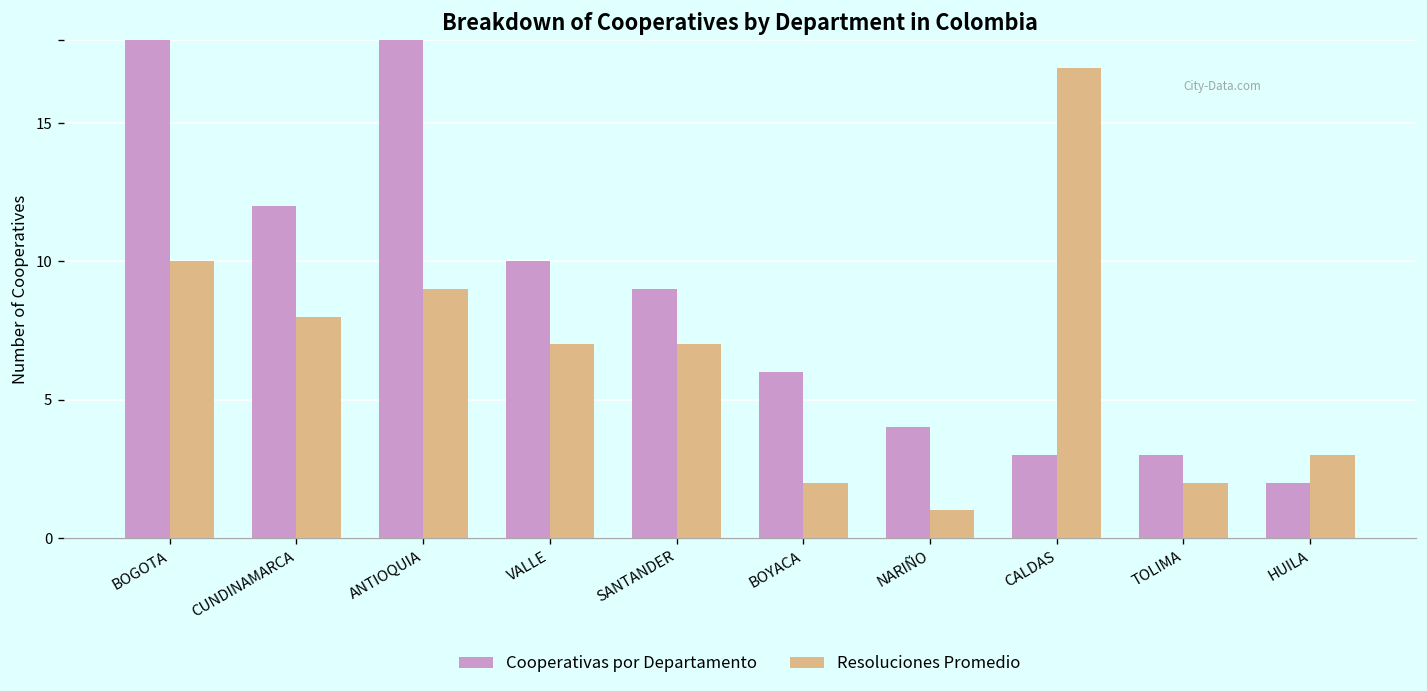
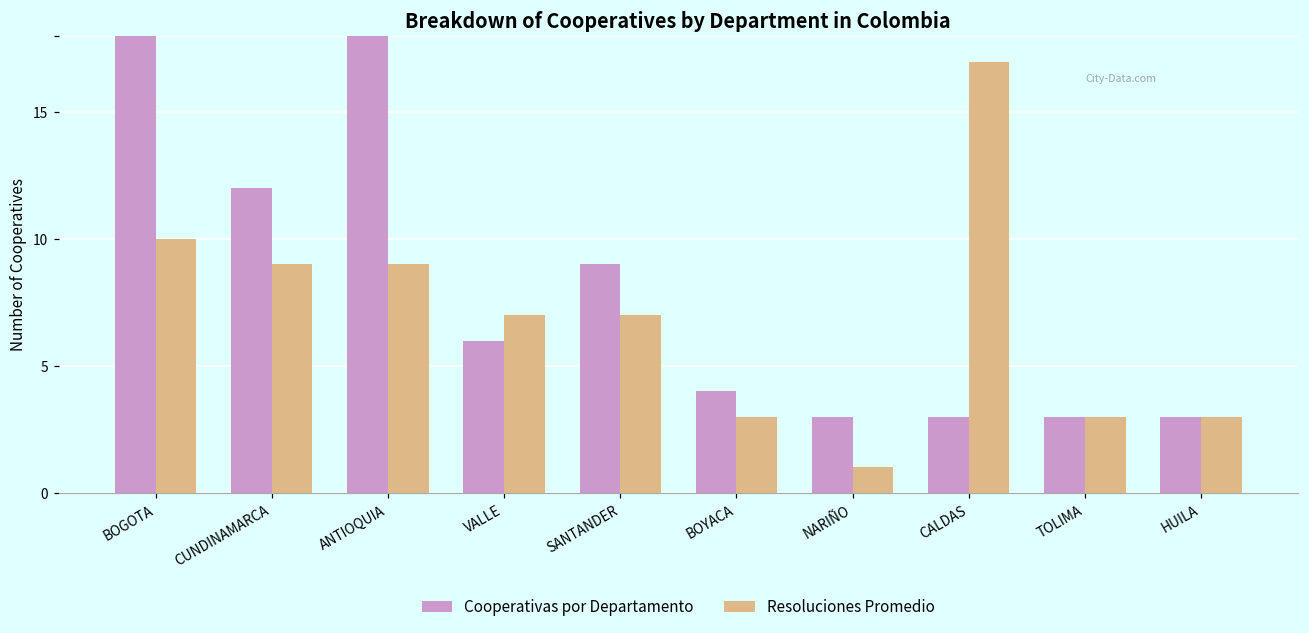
  {
    "Cooperativas por Departamento": {
      "CUNDINAMARCA": 12,
      "ANTIOQUIA": 18,
-     "VALLE": 10,
+     "VALLE": 6,
      "SANTANDER": 9,
-     "BOYACA": 6,
-     "NARIÑO": 4,
+     "BOYACA": 4,
+     "NARIÑO": 3,
      "CALDAS": 3,
      "TOLIMA": 3,
-     "HUILA": 2
+     "HUILA": 3
    },
    "Resoluciones Promedio": {
      "BOGOTA": 10,
-     "CUNDINAMARCA": 8,
+     "CUNDINAMARCA": 9,
      "ANTIOQUIA": 9,
      "VALLE": 7,
      "SANTANDER": 7,
-     "BOYACA": 2,
+     "BOYACA": 3,
      "NARIÑO": 1,
      "CALDAS": 17,
-     "TOLIMA": 2,
+     "TOLIMA": 3,
      "HUILA": 3
    }
  }
